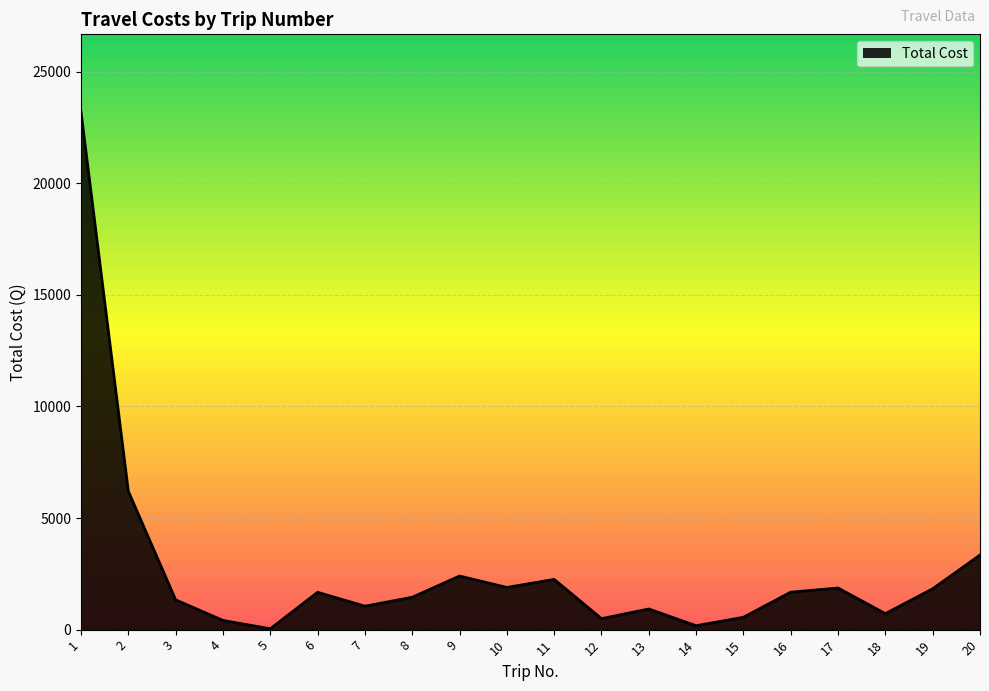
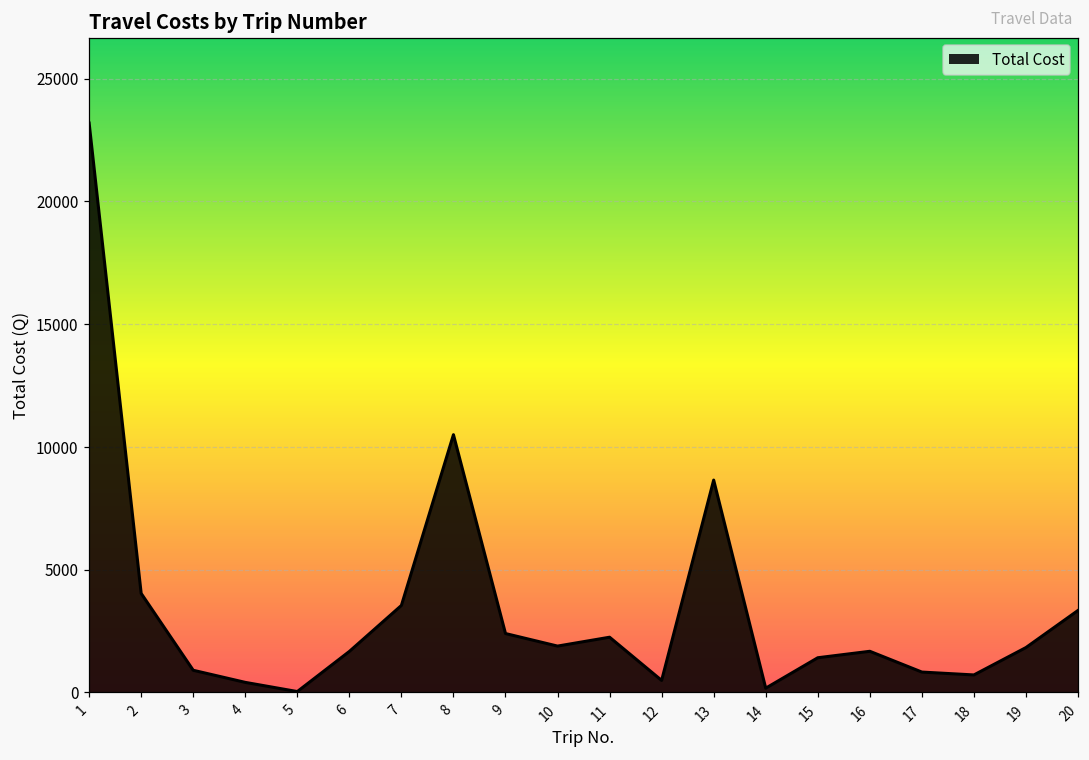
  {
    "1": 23200,
-   "2": 6200,
-   "3": 1300,
+   "2": 4000,
+   "3": 900,
    "4": 400,
    "5": 0,
    "6": 1700,
-   "7": 1100,
-   "8": 1500,
+   "7": 3500,
+   "8": 10500,
    "9": 2400,
    "10": 1900,
    "11": 2300,
    "12": 500,
-   "13": 900,
+   "13": 8700,
    "14": 200,
-   "15": 600,
+   "15": 1400,
    "16": 1700,
-   "17": 1900,
+   "17": 800,
    "18": 700,
    "19": 1800,
    "20": 3300
  }
